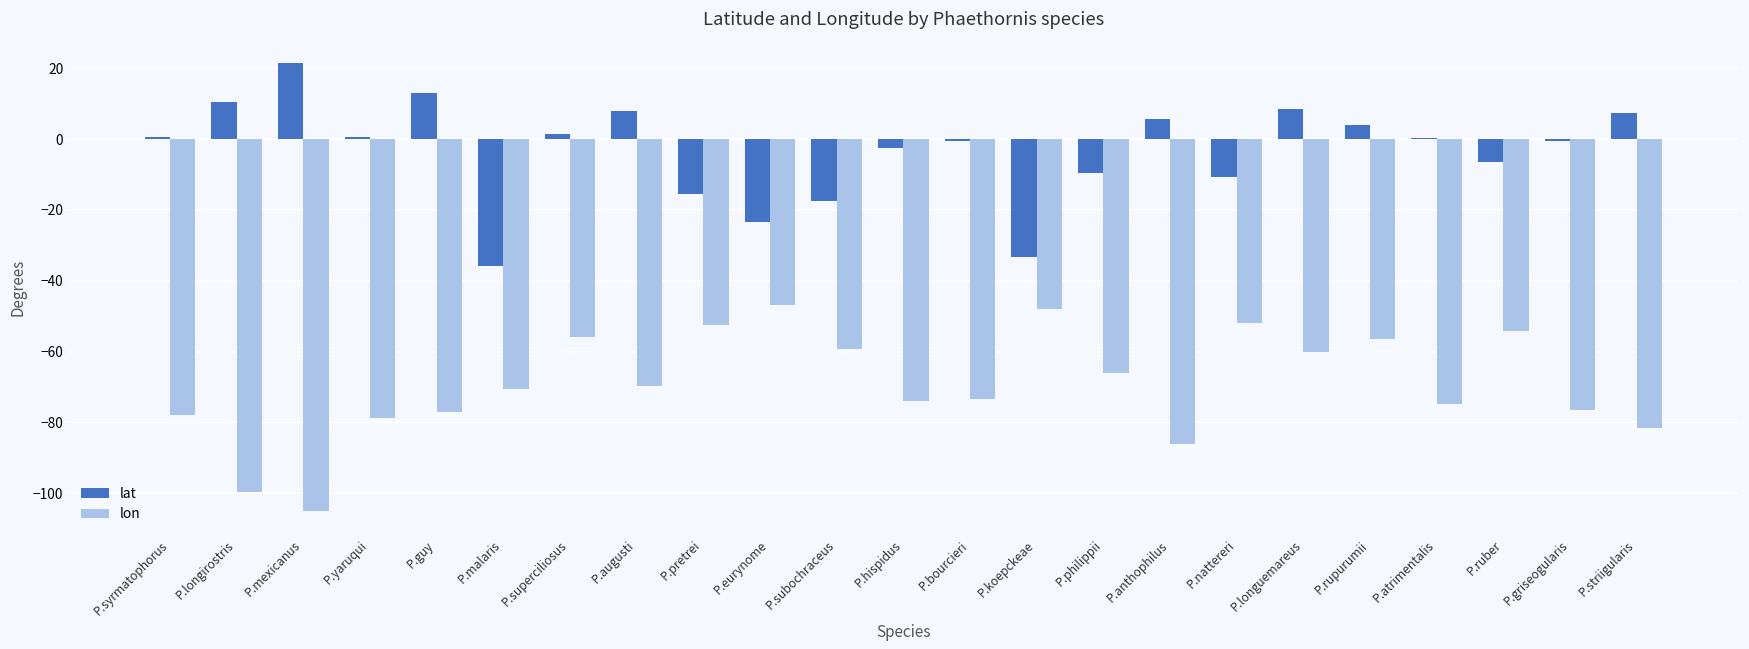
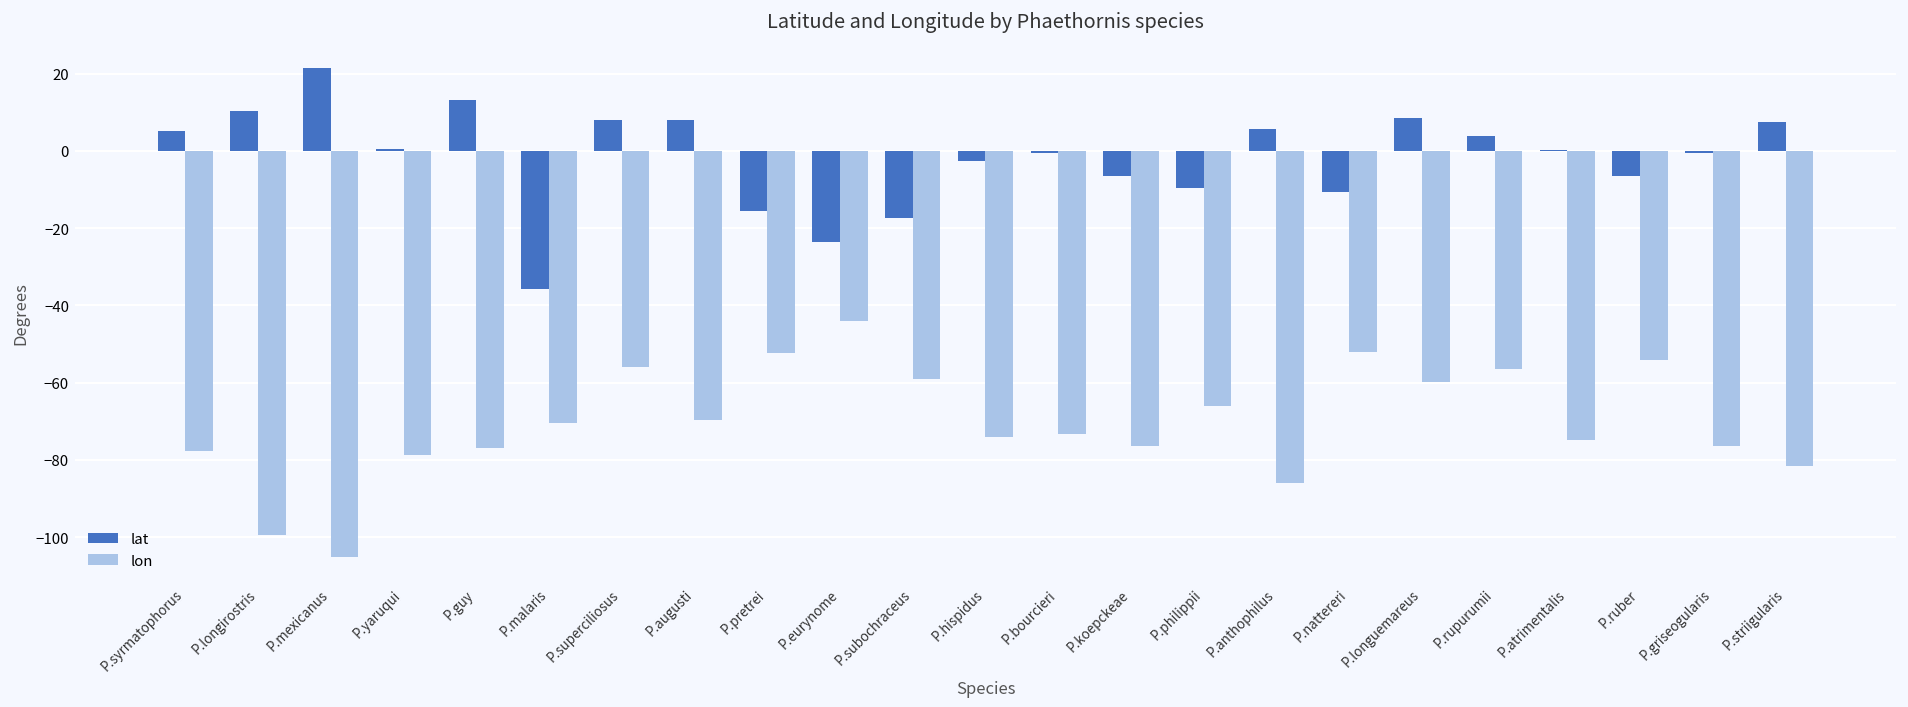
  {
    "lat": {
-     "P.syrmatophorus": 1,
+     "P.syrmatophorus": 5,
      "P.longirostris": 10,
      "P.mexicanus": 21,
      "P.guy": 13,
      "P.malaris": -36,
-     "P.superciliosus": 2,
+     "P.superciliosus": 8,
      "P.augusti": 8,
      "P.pretrei": -16,
      "P.eurynome": -24,
      "P.subochraceus": -17,
      "P.hispidus": -3,
-     "P.koepckeae": -33,
+     "P.koepckeae": -6,
      "P.philippii": -10,
      "P.anthophilus": 6,
      "P.nattereri": -11,
      "P.longuemareus": 8,
      "P.rupurumii": 4,
      "P.ruber": -6,
      "P.striigularis": 7
    },
    "lon": {
      "P.syrmatophorus": -78,
      "P.longirostris": -100,
      "P.mexicanus": -105,
      "P.yaruqui": -79,
      "P.guy": -77,
      "P.malaris": -71,
      "P.superciliosus": -56,
      "P.augusti": -70,
      "P.pretrei": -52,
-     "P.eurynome": -47,
+     "P.eurynome": -44,
      "P.subochraceus": -59,
      "P.hispidus": -74,
      "P.bourcieri": -73,
-     "P.koepckeae": -48,
+     "P.koepckeae": -76,
      "P.philippii": -66,
      "P.anthophilus": -86,
      "P.nattereri": -52,
      "P.longuemareus": -60,
      "P.rupurumii": -56,
      "P.atrimentalis": -75,
      "P.ruber": -54,
      "P.griseogularis": -77,
      "P.striigularis": -82
    }
  }
